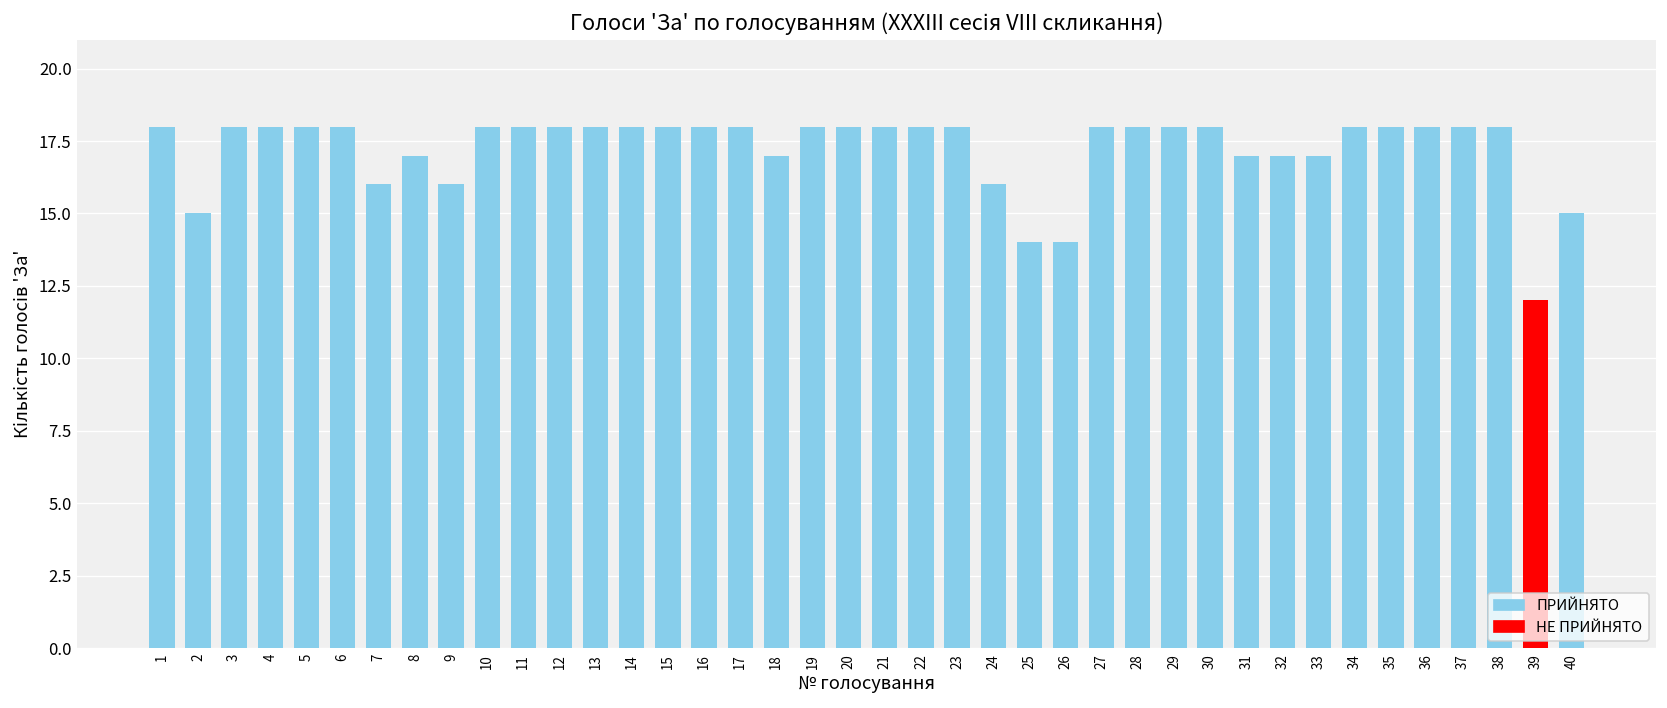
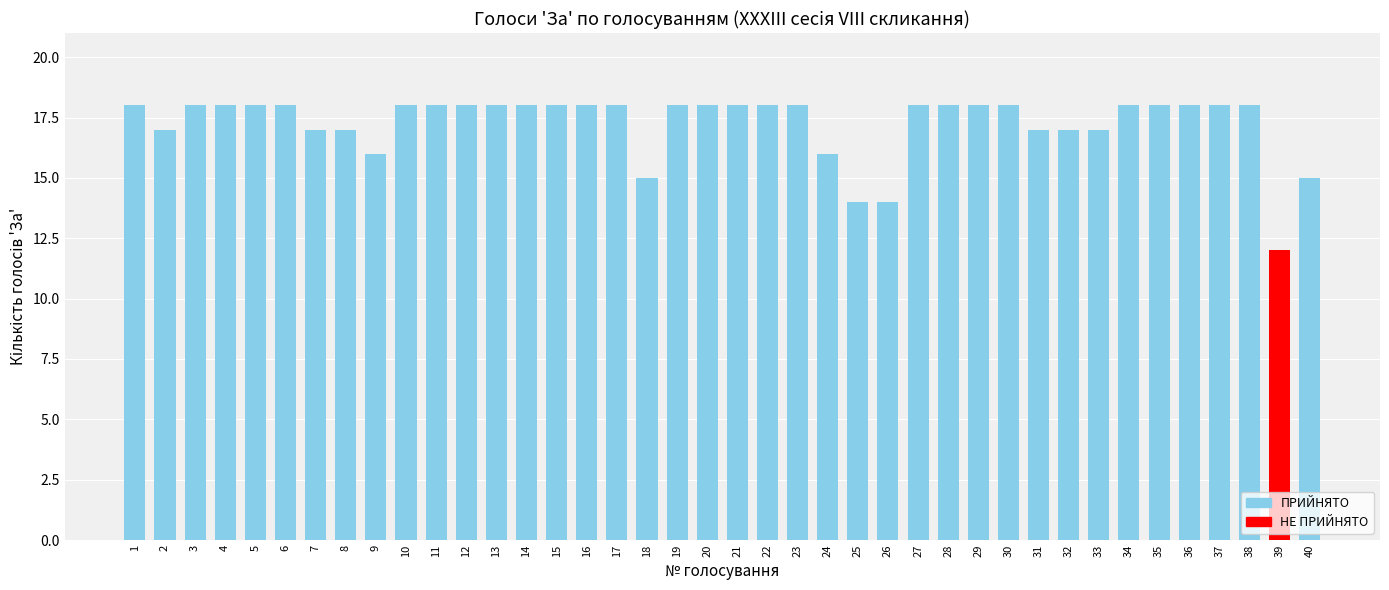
  {
    "1": 18,
-   "2": 15,
+   "2": 17,
    "3": 18,
    "4": 18,
    "5": 18,
    "6": 18,
-   "7": 16,
+   "7": 17,
    "8": 17,
    "9": 16,
    "10": 18,
    "11": 18,
    "12": 18,
    "13": 18,
    "14": 18,
    "15": 18,
    "16": 18,
    "17": 18,
-   "18": 17,
+   "18": 15,
    "19": 18,
    "20": 18,
    "21": 18,
    "22": 18,
    "23": 18,
    "24": 16,
    "25": 14,
    "26": 14,
    "27": 18,
    "28": 18,
    "29": 18,
    "30": 18,
    "31": 17,
    "32": 17,
    "33": 17,
    "34": 18,
    "35": 18,
    "36": 18,
    "37": 18,
    "38": 18,
    "39": 12,
    "40": 15
  }
